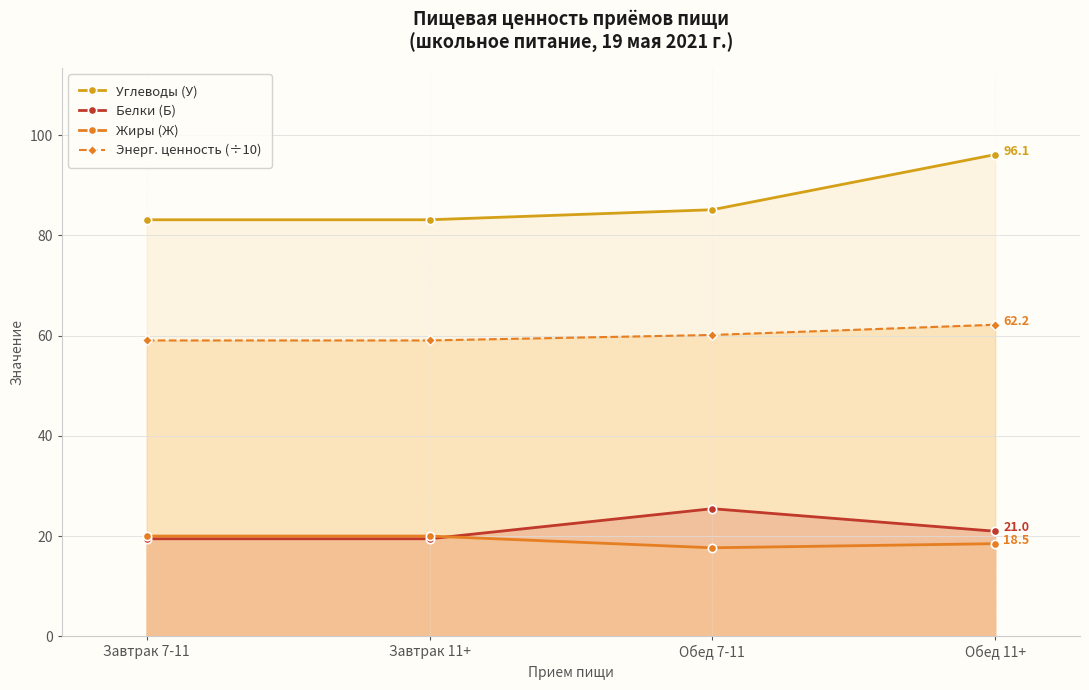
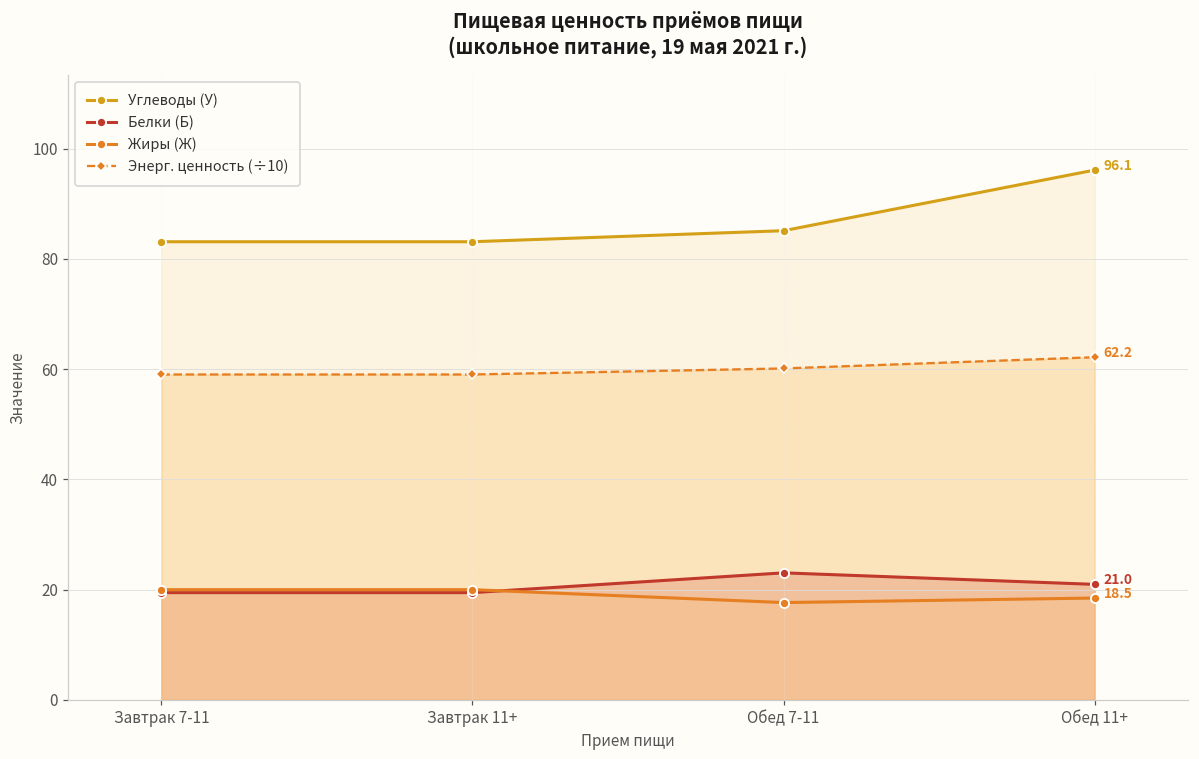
  {
    "Белки (Б)": {
      "Завтрак 7-11": 19,
      "Завтрак 11+": 19,
-     "Обед 7-11": 25
+     "Обед 7-11": 23
    }
  }
